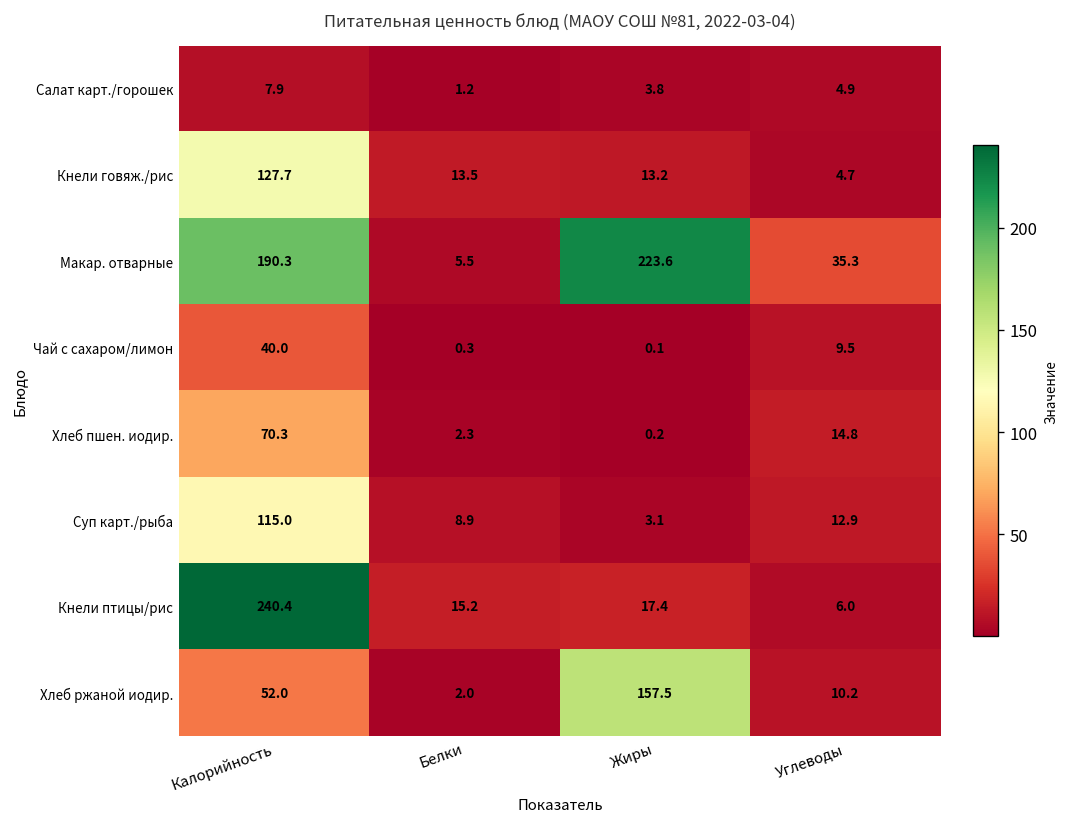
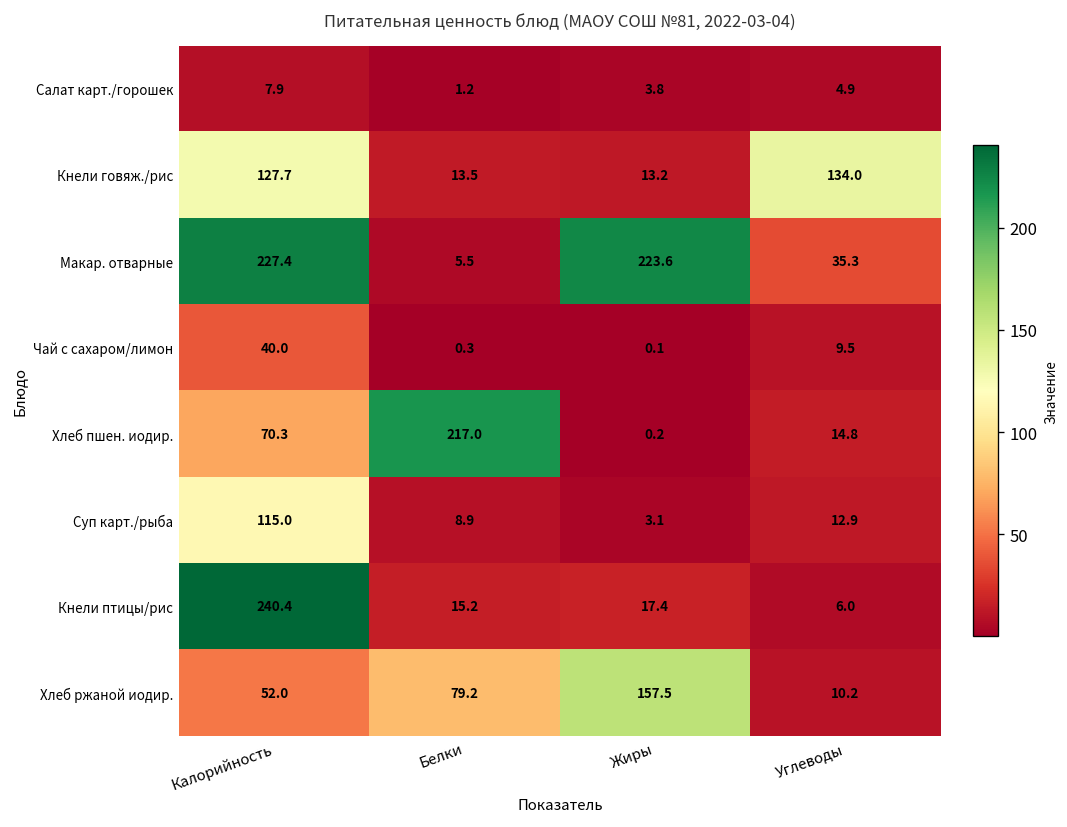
  {
    "Салат карт./горошек": {
      "Калорийность": 7.9,
      "Белки": 1.2,
      "Жиры": 3.8,
      "Углеводы": 4.9
    },
    "Кнели говяж./рис": {
      "Калорийность": 127.7,
      "Белки": 13.5,
      "Жиры": 13.2,
-     "Углеводы": 4.7
+     "Углеводы": 134.0
    },
    "Макар. отварные": {
-     "Калорийность": 190.3,
+     "Калорийность": 227.4,
      "Белки": 5.5,
      "Жиры": 223.6,
      "Углеводы": 35.3
    },
    "Чай с сахаром/лимон": {
      "Калорийность": 40.0,
      "Белки": 0.3,
      "Жиры": 0.1,
      "Углеводы": 9.5
    },
    "Хлеб пшен. иодир.": {
      "Калорийность": 70.3,
-     "Белки": 2.3,
+     "Белки": 217.0,
      "Жиры": 0.2,
      "Углеводы": 14.8
    },
    "Суп карт./рыба": {
      "Калорийность": 115.0,
      "Белки": 8.9,
      "Жиры": 3.1,
      "Углеводы": 12.9
    },
    "Кнели птицы/рис": {
      "Калорийность": 240.4,
      "Белки": 15.2,
      "Жиры": 17.4,
      "Углеводы": 6.0
    },
    "Хлеб ржаной иодир.": {
      "Калорийность": 52.0,
-     "Белки": 2.0,
+     "Белки": 79.2,
      "Жиры": 157.5,
      "Углеводы": 10.2
    }
  }
